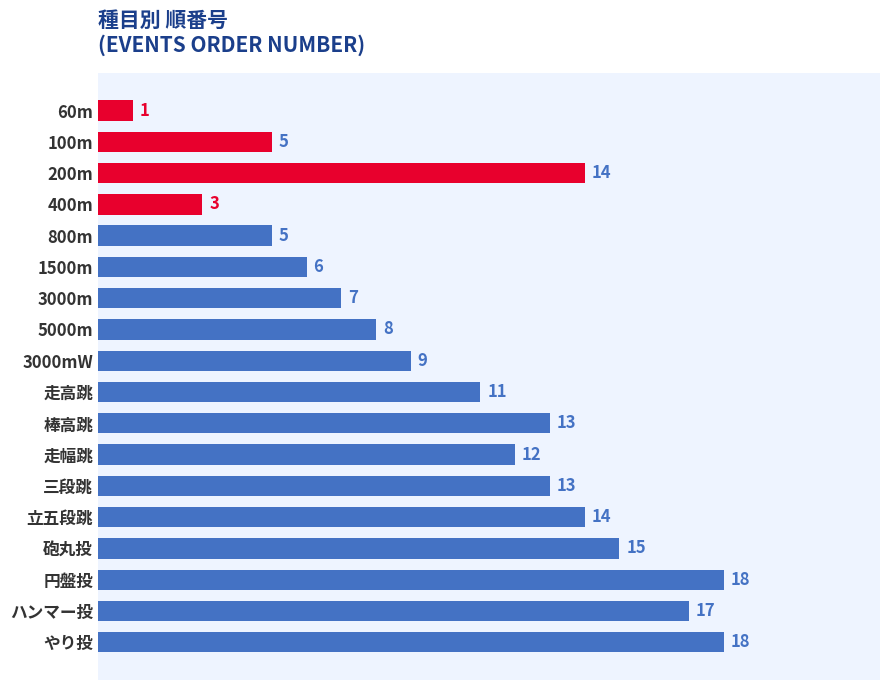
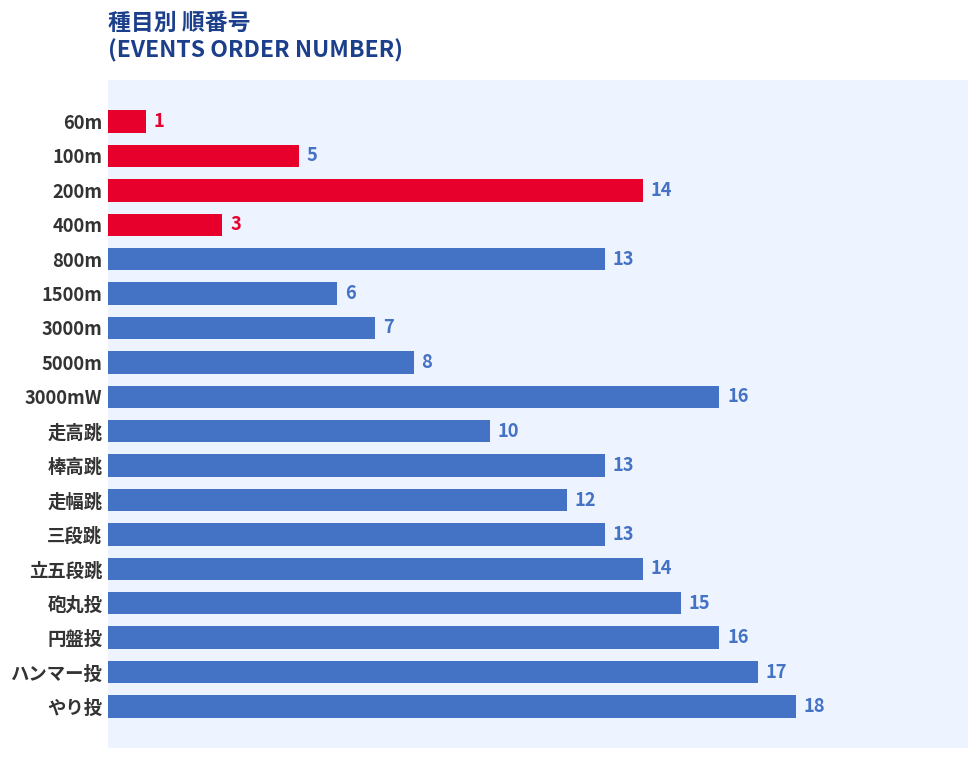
  {
    "60m": 1,
    "100m": 5,
    "200m": 14,
    "400m": 3,
-   "800m": 5,
+   "800m": 13,
    "1500m": 6,
    "3000m": 7,
    "5000m": 8,
-   "3000mW": 9,
-   "走高跳": 11,
+   "3000mW": 16,
+   "走高跳": 10,
    "棒高跳": 13,
    "走幅跳": 12,
    "三段跳": 13,
    "立五段跳": 14,
    "砲丸投": 15,
-   "円盤投": 18,
+   "円盤投": 16,
    "ハンマー投": 17,
    "やり投": 18
  }
